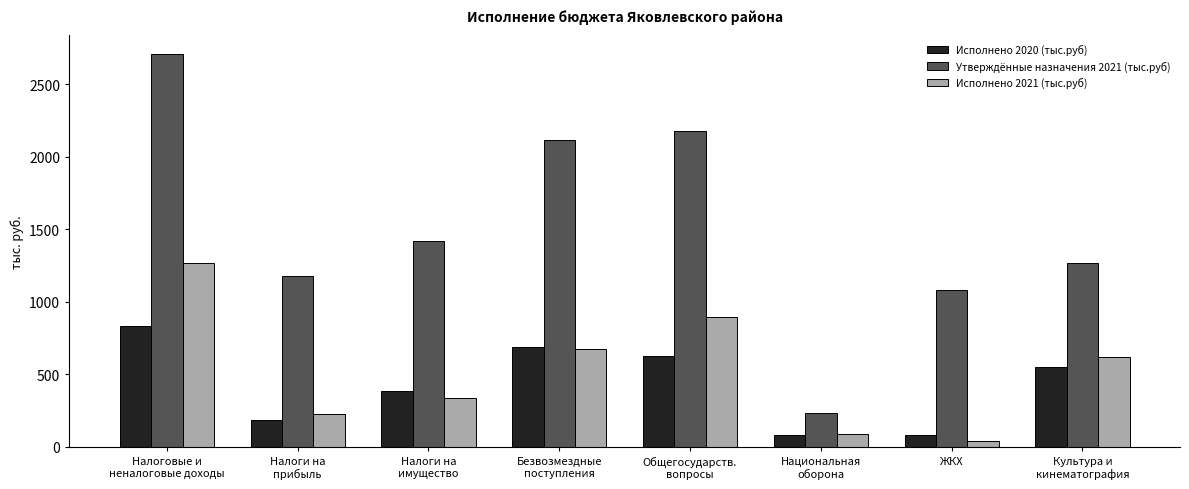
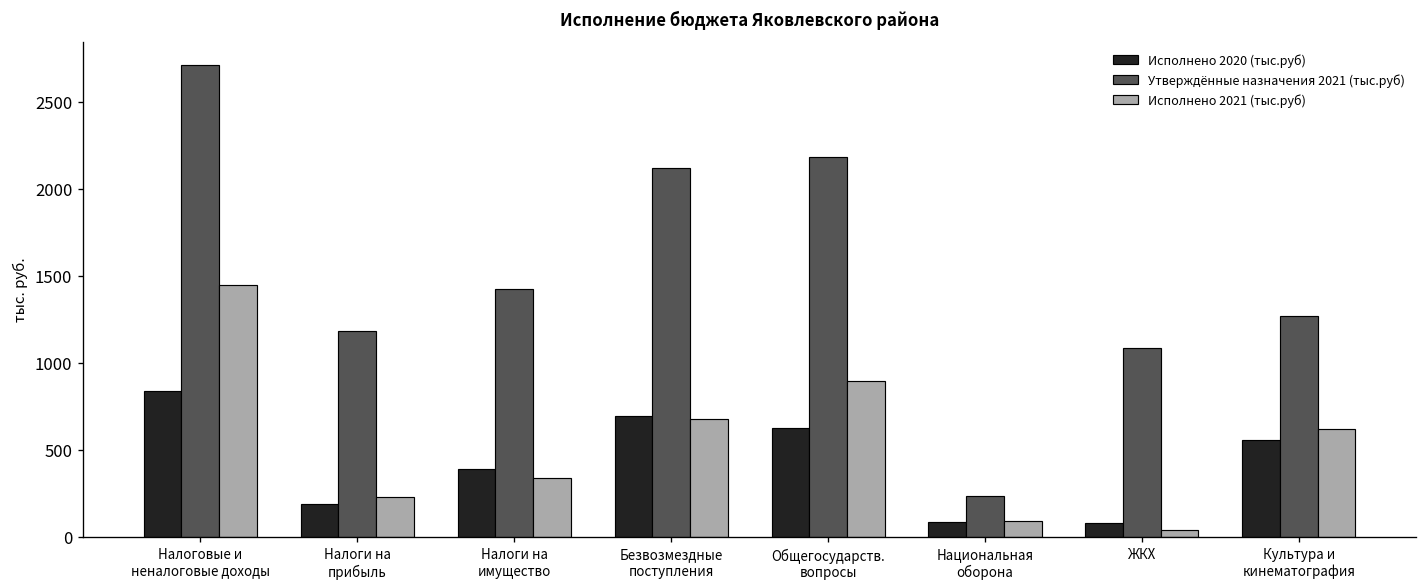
  {
    "Исполнено 2020 (тыс.руб)": {
      "Налоговые и неналоговые доходы": 840,
      "Налоги на прибыль": 190,
      "Налоги на имущество": 390,
      "Безвозмездные поступления": 690,
      "Общегосударств. вопросы": 620,
      "Национальная оборона": 80,
      "ЖКХ": 80,
      "Культура и кинематография": 550
    },
    "Утверждённые назначения 2021 (тыс.руб)": {
      "Налоговые и неналоговые доходы": 2710,
      "Налоги на прибыль": 1180,
      "Налоги на имущество": 1420,
      "Безвозмездные поступления": 2120,
      "Общегосударств. вопросы": 2180,
      "Национальная оборона": 230,
      "ЖКХ": 1080,
      "Культура и кинематография": 1270
    },
    "Исполнено 2021 (тыс.руб)": {
-     "Налоговые и неналоговые доходы": 1270,
+     "Налоговые и неналоговые доходы": 1450,
      "Налоги на прибыль": 230,
      "Налоги на имущество": 330,
      "Безвозмездные поступления": 680,
      "Общегосударств. вопросы": 890,
      "Национальная оборона": 90,
      "ЖКХ": 40,
      "Культура и кинематография": 620
    }
  }
